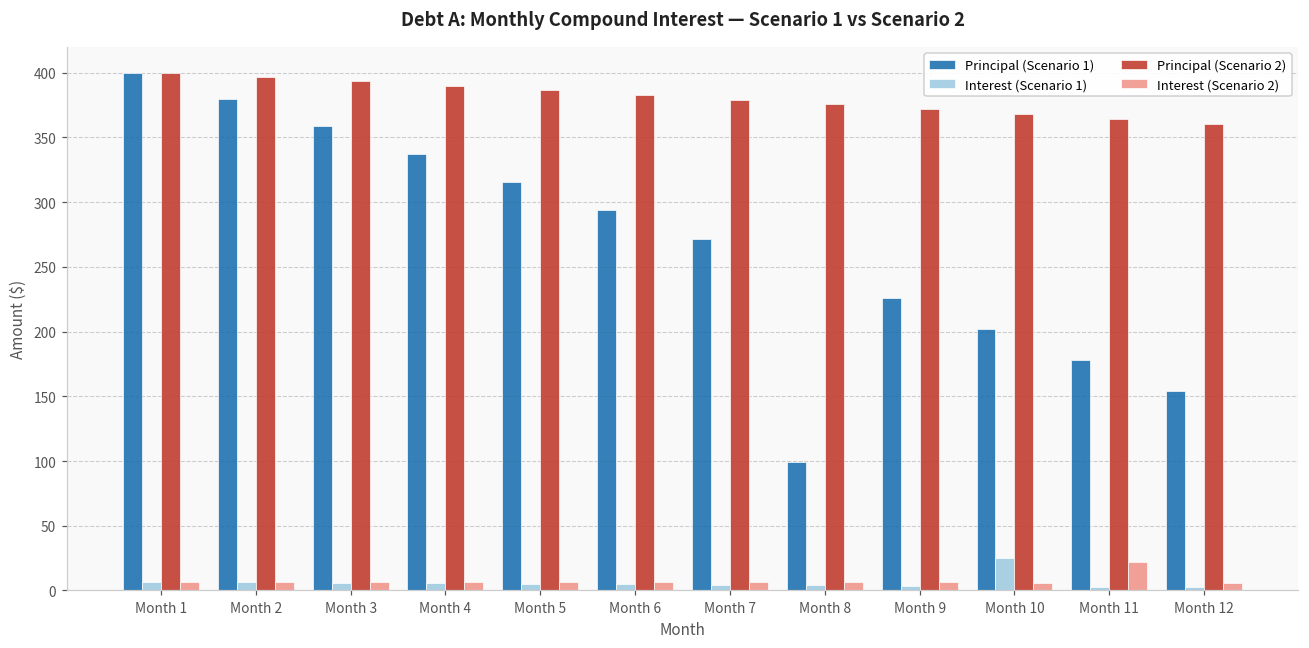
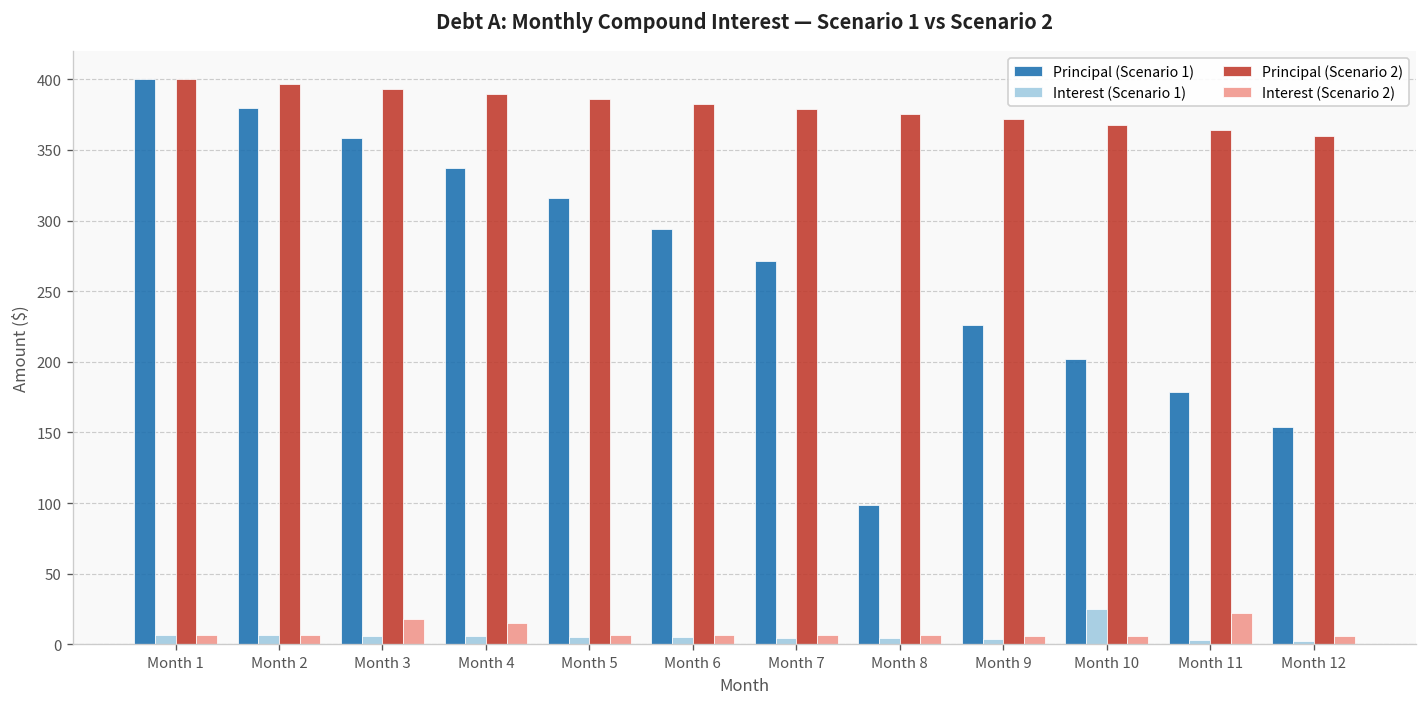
  {
    "Principal (Scenario 1)": {
      "Month 1": 400,
      "Month 2": 379,
      "Month 3": 359,
      "Month 4": 337,
      "Month 5": 316,
      "Month 6": 294,
      "Month 7": 271,
      "Month 8": 99,
      "Month 9": 226,
      "Month 10": 202,
      "Month 11": 178,
      "Month 12": 154
    },
    "Interest (Scenario 1)": {
      "Month 1": 7,
      "Month 2": 6,
      "Month 3": 6,
      "Month 4": 6,
      "Month 5": 5,
      "Month 6": 5,
      "Month 7": 5,
      "Month 8": 4,
      "Month 9": 4,
      "Month 10": 25,
      "Month 11": 3,
      "Month 12": 3
    },
    "Principal (Scenario 2)": {
      "Month 1": 400,
      "Month 2": 397,
      "Month 3": 393,
      "Month 4": 390,
      "Month 5": 386,
      "Month 6": 383,
      "Month 7": 379,
      "Month 8": 375,
      "Month 9": 372,
      "Month 10": 368,
      "Month 11": 364,
      "Month 12": 360
    },
    "Interest (Scenario 2)": {
      "Month 1": 7,
      "Month 2": 7,
-     "Month 3": 7,
-     "Month 4": 6,
+     "Month 3": 18,
+     "Month 4": 15,
      "Month 5": 6,
      "Month 6": 6,
      "Month 7": 6,
      "Month 8": 6,
      "Month 9": 6,
      "Month 10": 6,
      "Month 11": 22,
      "Month 12": 6
    }
  }
